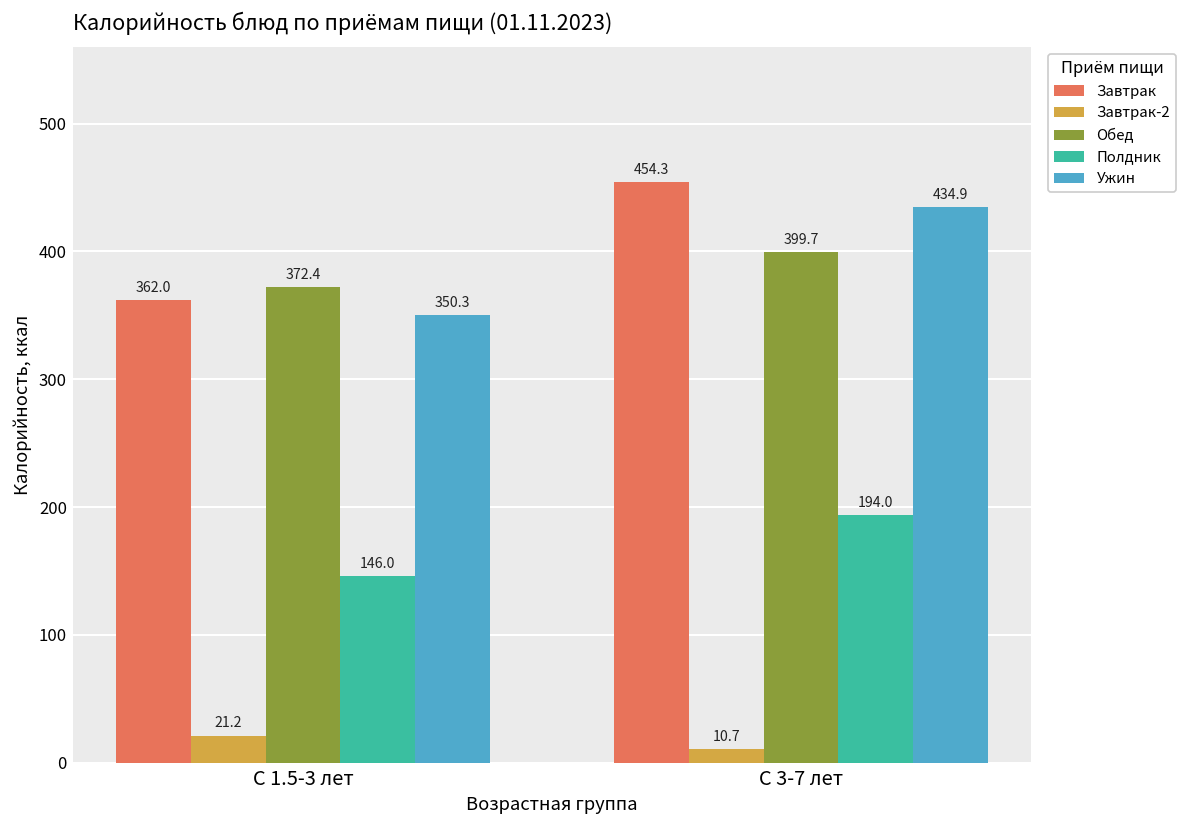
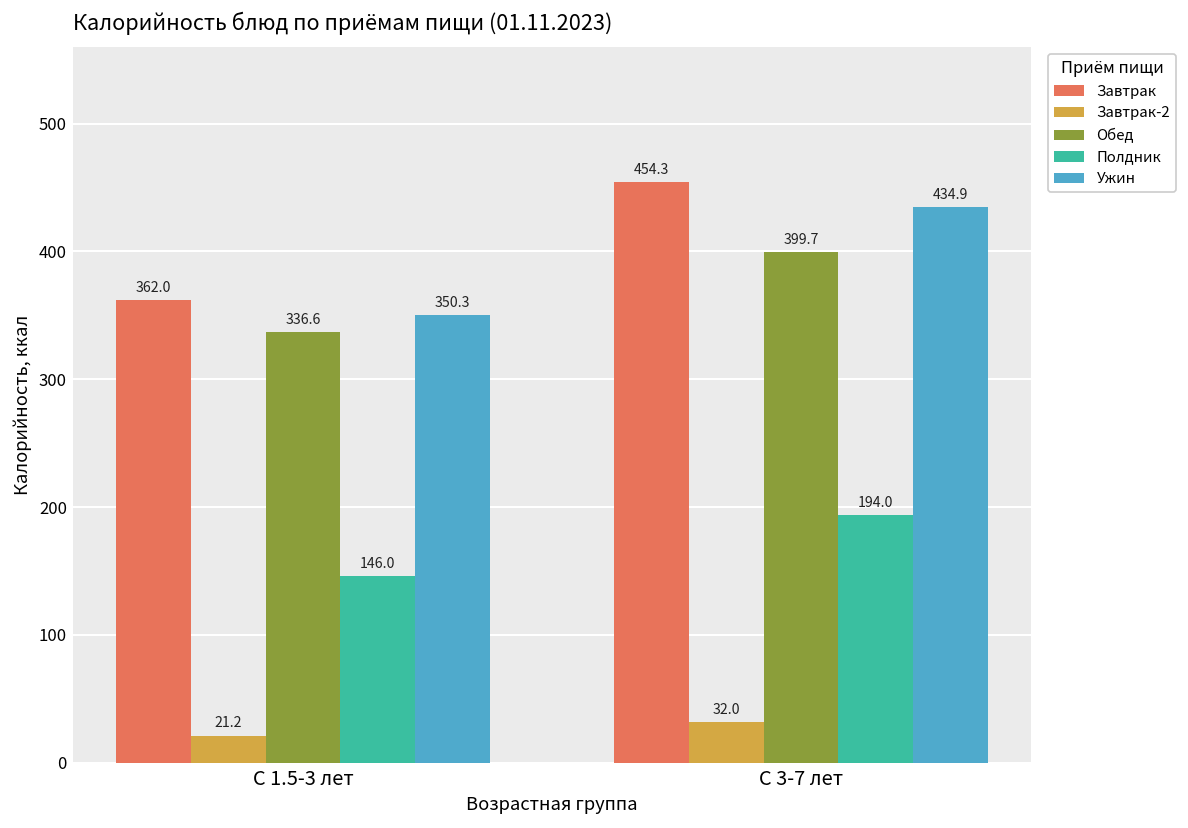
  {
    "Завтрак": {
      "С 1.5-3 лет": 362.0,
      "С 3-7 лет": 454.3
    },
    "Завтрак-2": {
      "С 1.5-3 лет": 21.2,
-     "С 3-7 лет": 10.7
+     "С 3-7 лет": 32.0
    },
    "Обед": {
-     "С 1.5-3 лет": 372.4,
+     "С 1.5-3 лет": 336.6,
      "С 3-7 лет": 399.7
    }
  }
